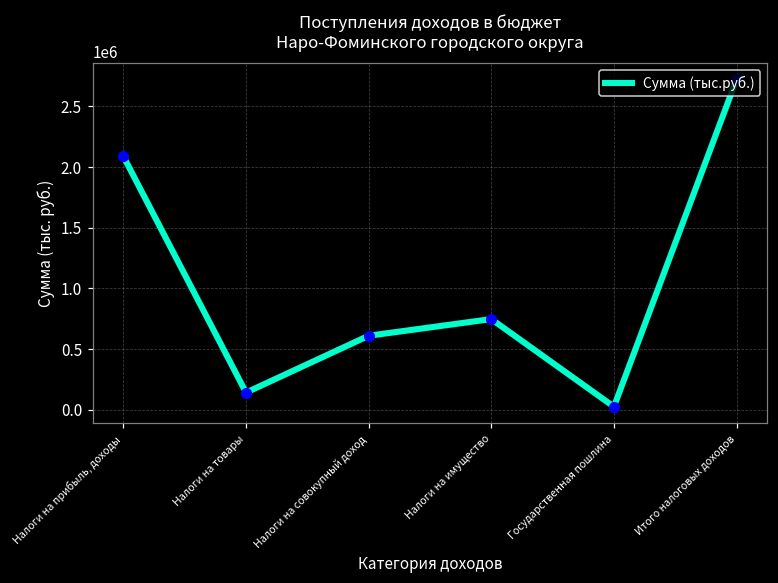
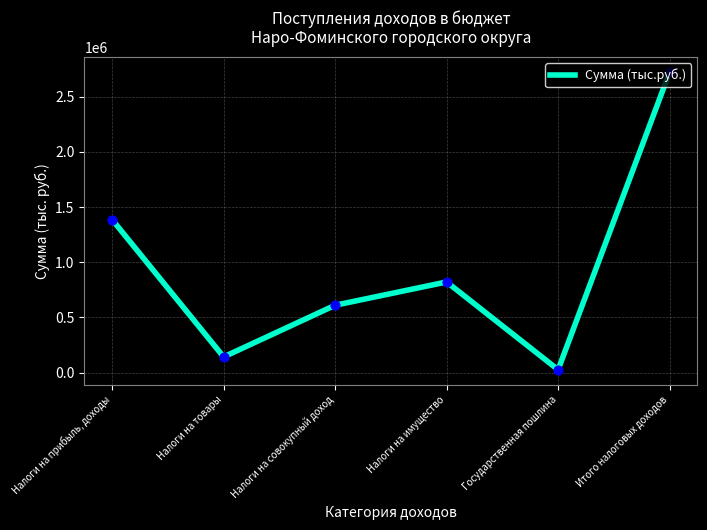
  {
-   "Налоги на прибыль, доходы": 2090000,
+   "Налоги на прибыль, доходы": 1390000,
    "Налоги на товары": 140000,
    "Налоги на совокупный доход": 610000,
-   "Налоги на имущество": 750000,
+   "Налоги на имущество": 820000,
    "Государственная пошлина": 30000
  }
